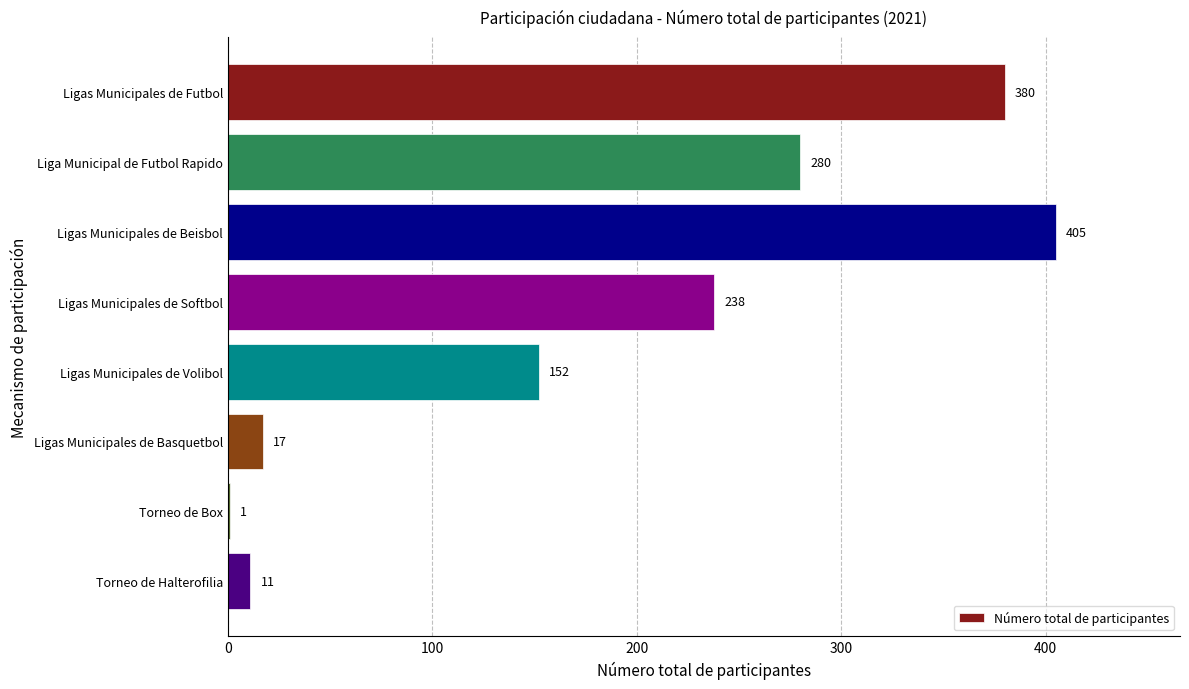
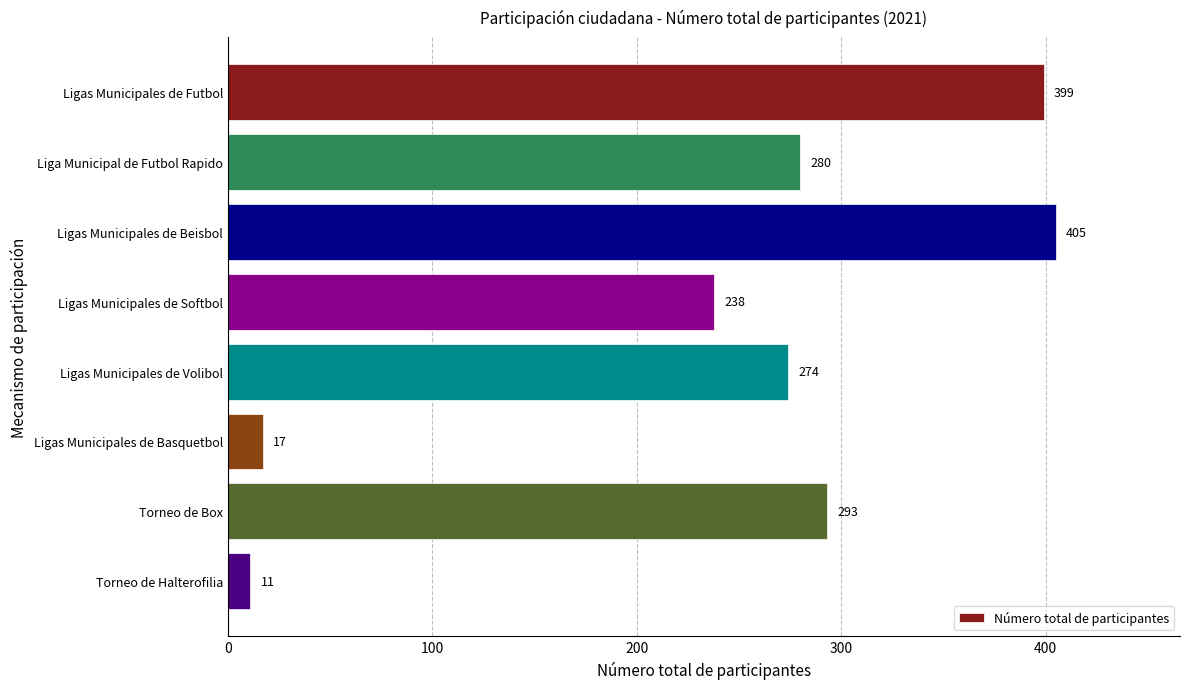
  {
-   "Ligas Municipales de Futbol": 380,
+   "Ligas Municipales de Futbol": 399,
    "Liga Municipal de Futbol Rapido": 280,
    "Ligas Municipales de Beisbol": 405,
    "Ligas Municipales de Softbol": 238,
-   "Ligas Municipales de Volibol": 152,
+   "Ligas Municipales de Volibol": 274,
    "Ligas Municipales de Basquetbol": 17,
-   "Torneo de Box": 1,
+   "Torneo de Box": 293,
    "Torneo de Halterofilia": 11
  }
